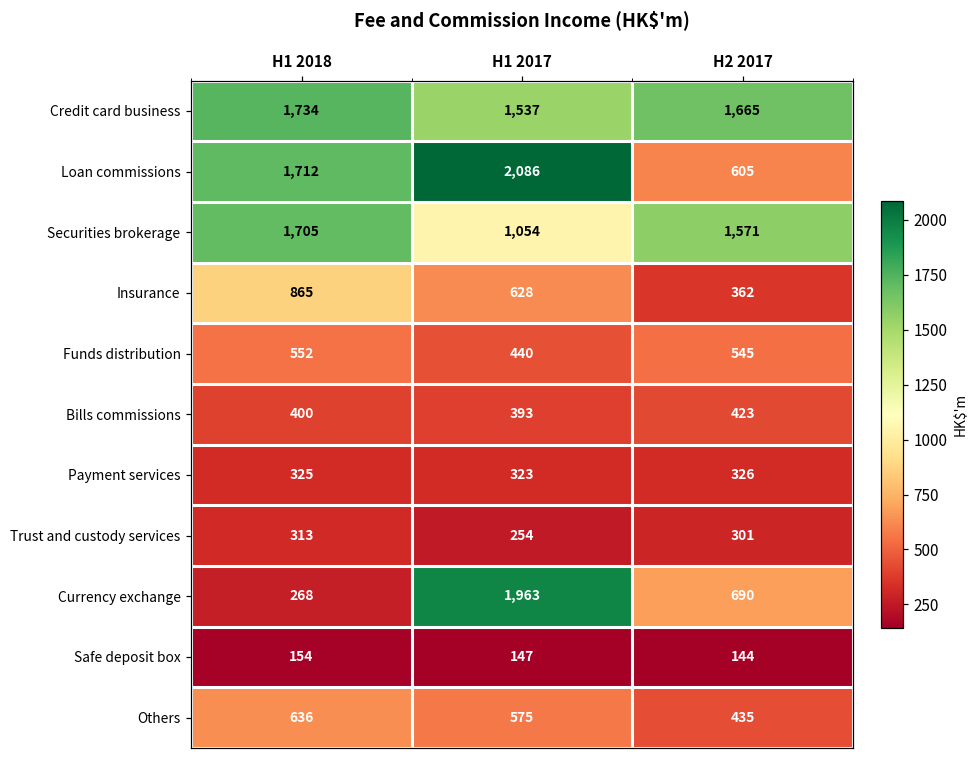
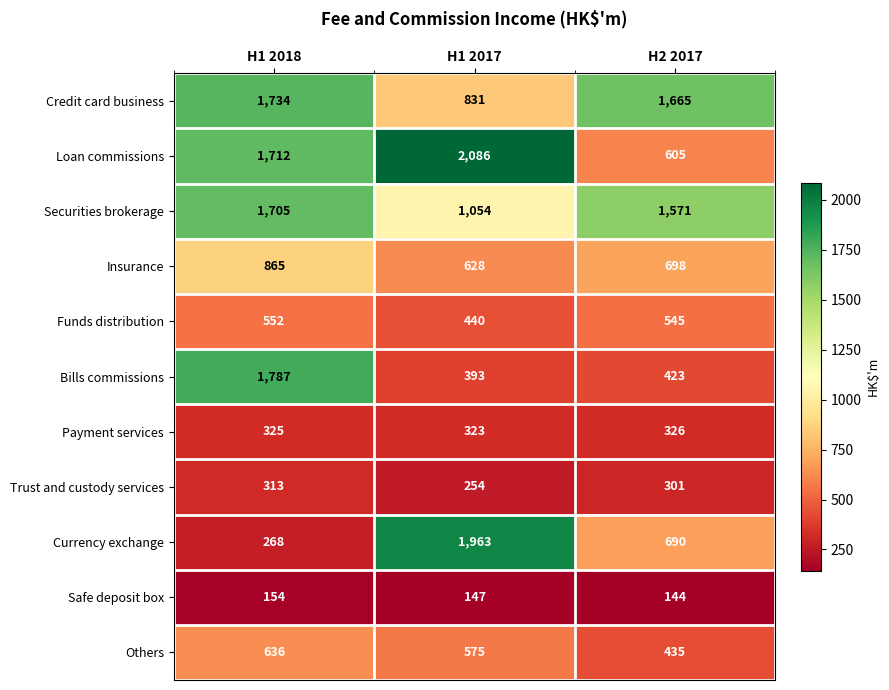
  {
    "Credit card business": {
      "H1 2018": "1,734",
-     "H1 2017": "1,537",
+     "H1 2017": "831",
      "H2 2017": "1,665"
    },
    "Loan commissions": {
      "H1 2018": "1,712",
      "H1 2017": "2,086",
      "H2 2017": "605"
    },
    "Securities brokerage": {
      "H1 2018": "1,705",
      "H1 2017": "1,054",
      "H2 2017": "1,571"
    },
    "Insurance": {
      "H1 2018": "865",
      "H1 2017": "628",
-     "H2 2017": "362"
+     "H2 2017": "698"
    },
    "Funds distribution": {
      "H1 2018": "552",
      "H1 2017": "440",
      "H2 2017": "545"
    },
    "Bills commissions": {
-     "H1 2018": "400",
+     "H1 2018": "1,787",
      "H1 2017": "393",
      "H2 2017": "423"
    },
    "Payment services": {
      "H1 2018": "325",
      "H1 2017": "323",
      "H2 2017": "326"
    },
    "Trust and custody services": {
      "H1 2018": "313",
      "H1 2017": "254",
      "H2 2017": "301"
    },
    "Currency exchange": {
      "H1 2018": "268",
      "H1 2017": "1,963",
      "H2 2017": "690"
    },
    "Safe deposit box": {
      "H1 2018": "154",
      "H1 2017": "147",
      "H2 2017": "144"
    },
    "Others": {
      "H1 2018": "636",
      "H1 2017": "575",
      "H2 2017": "435"
    }
  }
